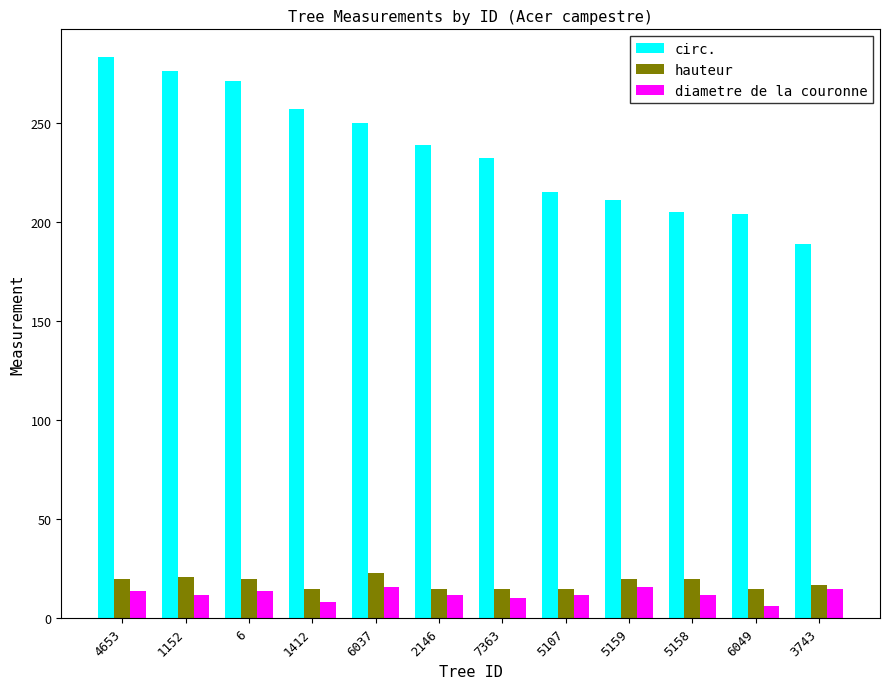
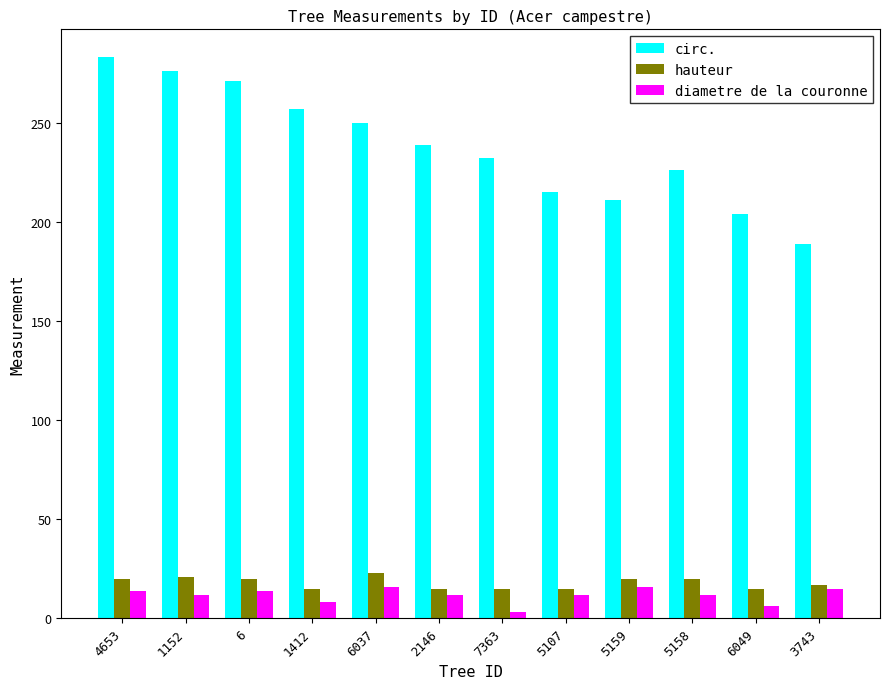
  {
    "circ.": {
      "4653": 283,
      "1152": 276,
      "6": 271,
      "1412": 257,
      "6037": 250,
      "2146": 239,
      "7363": 232,
      "5107": 215,
      "5159": 211,
-     "5158": 205,
+     "5158": 226,
      "6049": 204,
      "3743": 189
    },
    "hauteur": {
      "4653": 20,
      "1152": 21,
      "6": 20,
      "1412": 15,
      "6037": 23,
      "2146": 15,
      "7363": 15,
      "5107": 15,
      "5159": 20,
      "5158": 20,
      "6049": 15,
      "3743": 17
    },
    "diametre de la couronne": {
      "4653": 14,
      "1152": 12,
      "6": 14,
      "1412": 8,
      "6037": 16,
      "2146": 12,
-     "7363": 10,
+     "7363": 3,
      "5107": 12,
      "5159": 16,
      "5158": 12,
      "6049": 6,
      "3743": 15
    }
  }
